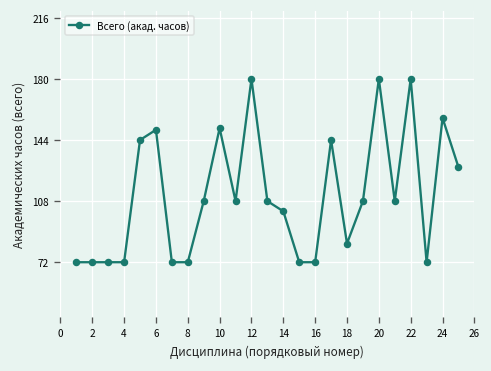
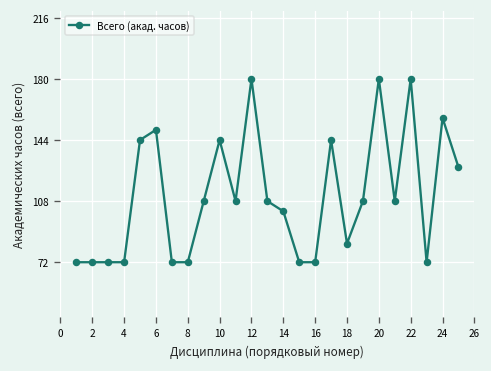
  {
    "2": 72,
    "4": 72,
    "6": 150,
    "8": 72,
-   "10": 151,
+   "10": 144,
    "12": 180,
    "14": 102,
    "16": 72,
    "18": 83,
    "20": 180,
    "22": 180,
    "24": 157
  }
